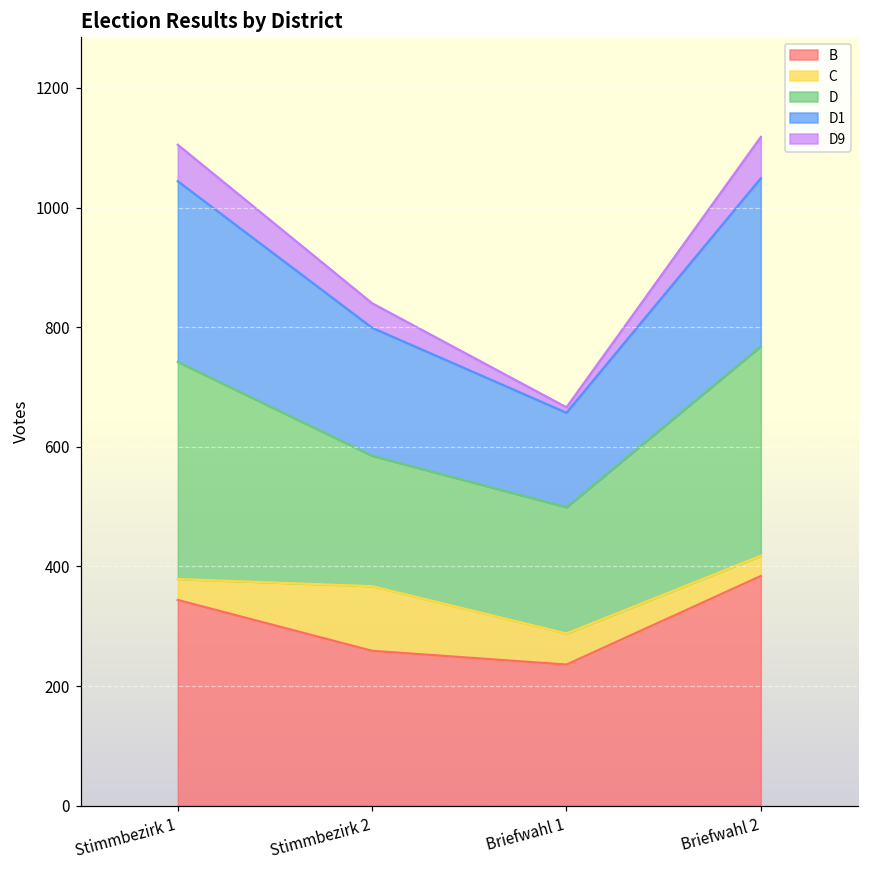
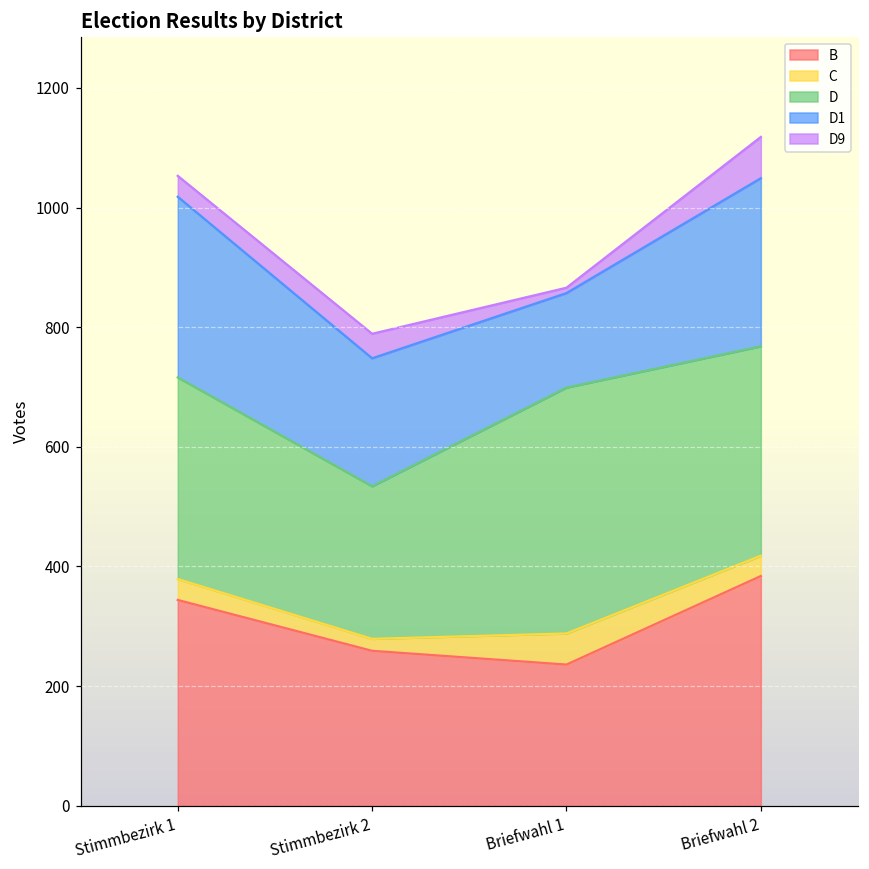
  {
    "B": {
      "Stimmbezirk 1": 340,
      "Stimmbezirk 2": 260,
      "Briefwahl 1": 240,
      "Briefwahl 2": 380
    },
    "C": {
      "Stimmbezirk 1": 40,
-     "Stimmbezirk 2": 110,
+     "Stimmbezirk 2": 20,
      "Briefwahl 1": 50,
      "Briefwahl 2": 30
    },
    "D": {
-     "Stimmbezirk 1": 360,
-     "Stimmbezirk 2": 220,
-     "Briefwahl 1": 210,
+     "Stimmbezirk 1": 340,
+     "Stimmbezirk 2": 260,
+     "Briefwahl 1": 410,
      "Briefwahl 2": 350
    },
    "D1": {
      "Stimmbezirk 1": 300,
      "Stimmbezirk 2": 210,
      "Briefwahl 1": 160,
      "Briefwahl 2": 280
    },
    "D9": {
-     "Stimmbezirk 1": 60,
+     "Stimmbezirk 1": 40,
      "Stimmbezirk 2": 40,
      "Briefwahl 1": 10,
      "Briefwahl 2": 70
    }
  }
